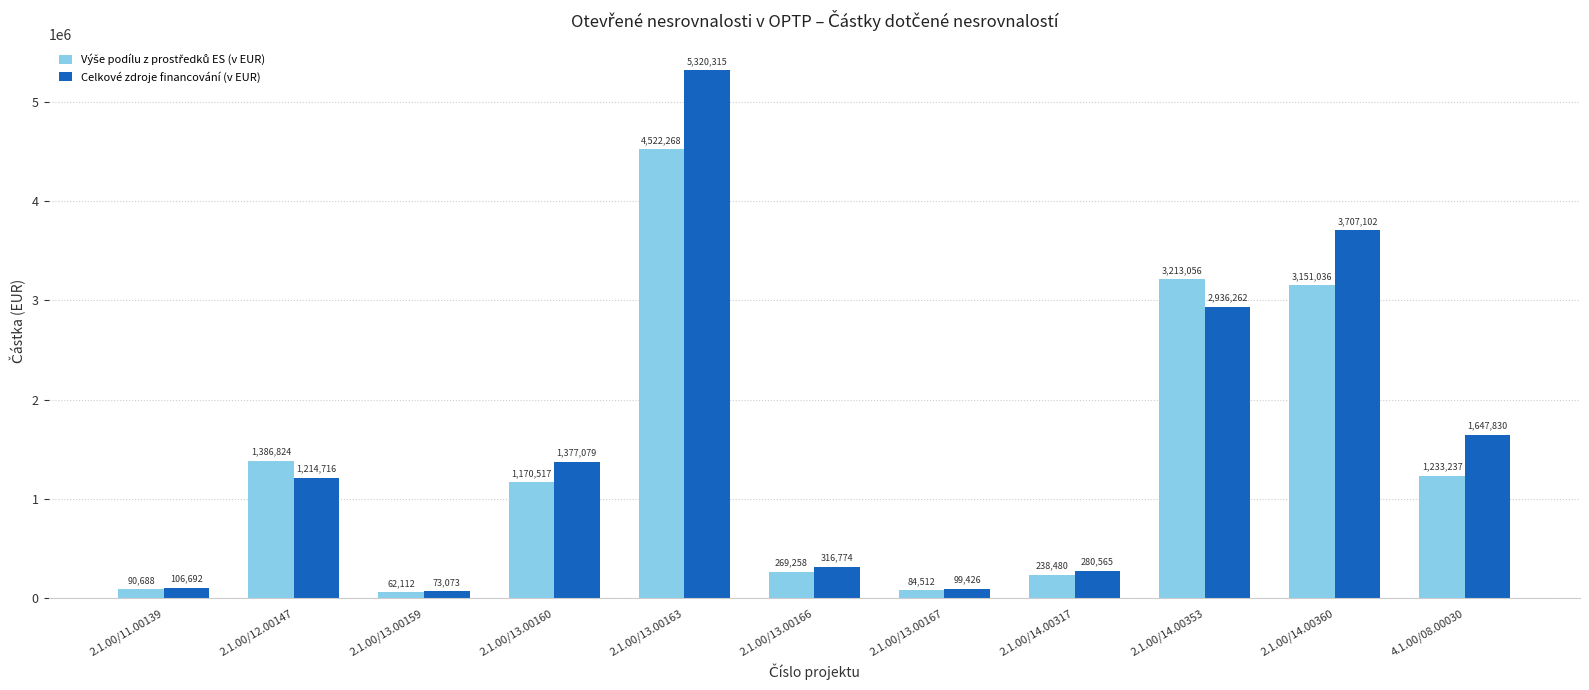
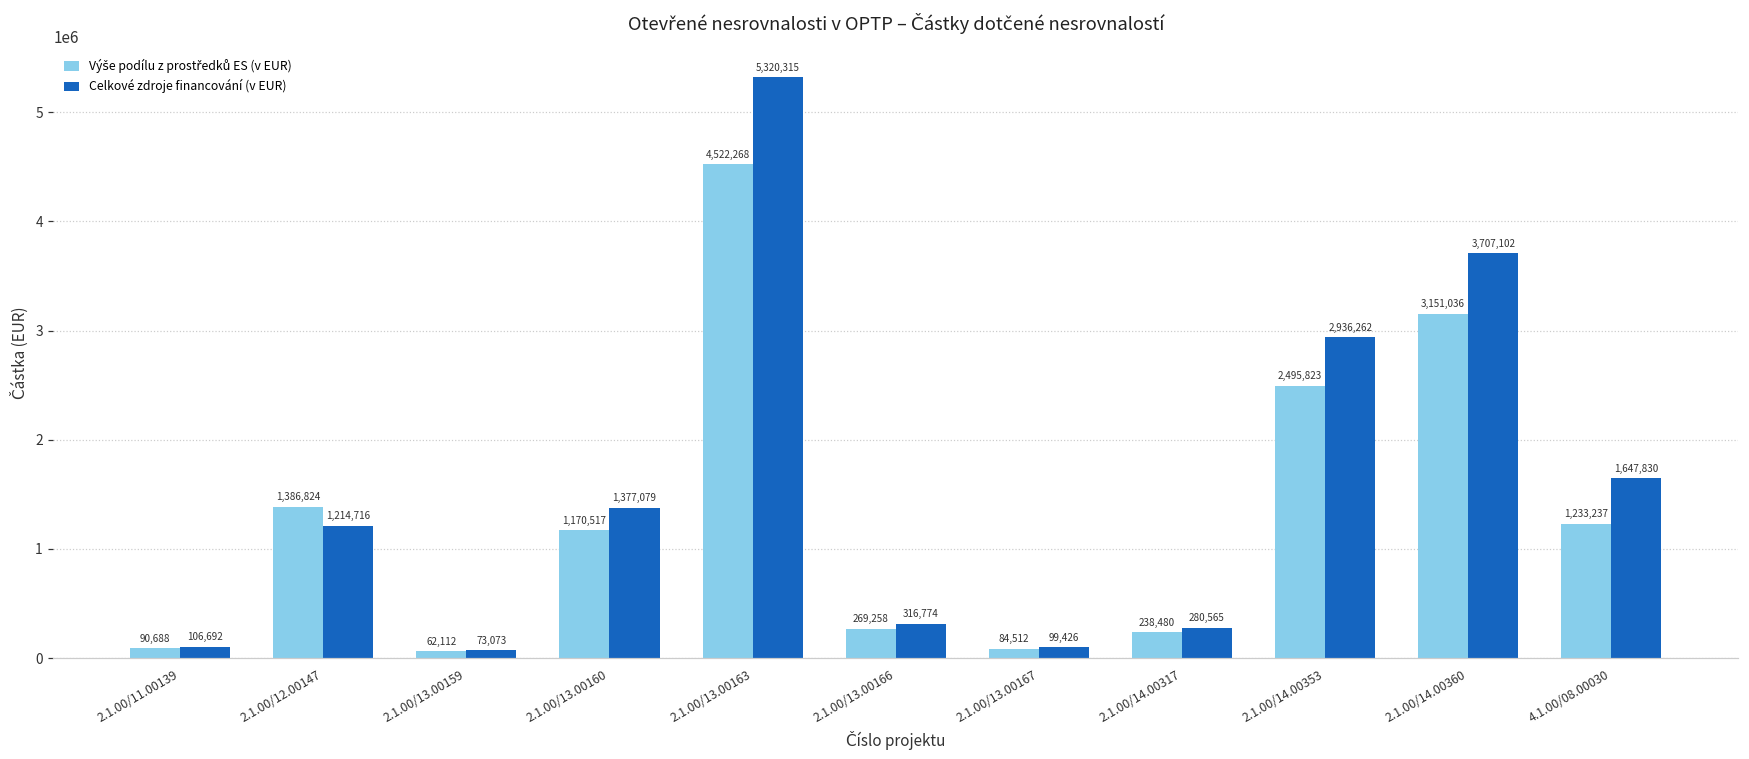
  {
    "Výše podílu z prostředků ES (v EUR)": {
      "2.1.00/11.00139": "90,688",
      "2.1.00/12.00147": "1,386,824",
      "2.1.00/13.00159": "62,112",
      "2.1.00/13.00160": "1,170,517",
      "2.1.00/13.00163": "4,522,268",
      "2.1.00/13.00166": "269,258",
      "2.1.00/13.00167": "84,512",
      "2.1.00/14.00317": "238,480",
-     "2.1.00/14.00353": "3,213,056",
+     "2.1.00/14.00353": "2,495,823",
      "2.1.00/14.00360": "3,151,036",
      "4.1.00/08.00030": "1,233,237"
    },
    "Celkové zdroje financování (v EUR)": {
      "2.1.00/11.00139": "106,692",
      "2.1.00/12.00147": "1,214,716",
      "2.1.00/13.00159": "73,073",
      "2.1.00/13.00160": "1,377,079",
      "2.1.00/13.00163": "5,320,315",
      "2.1.00/13.00166": "316,774",
      "2.1.00/13.00167": "99,426",
      "2.1.00/14.00317": "280,565",
      "2.1.00/14.00353": "2,936,262",
      "2.1.00/14.00360": "3,707,102",
      "4.1.00/08.00030": "1,647,830"
    }
  }
